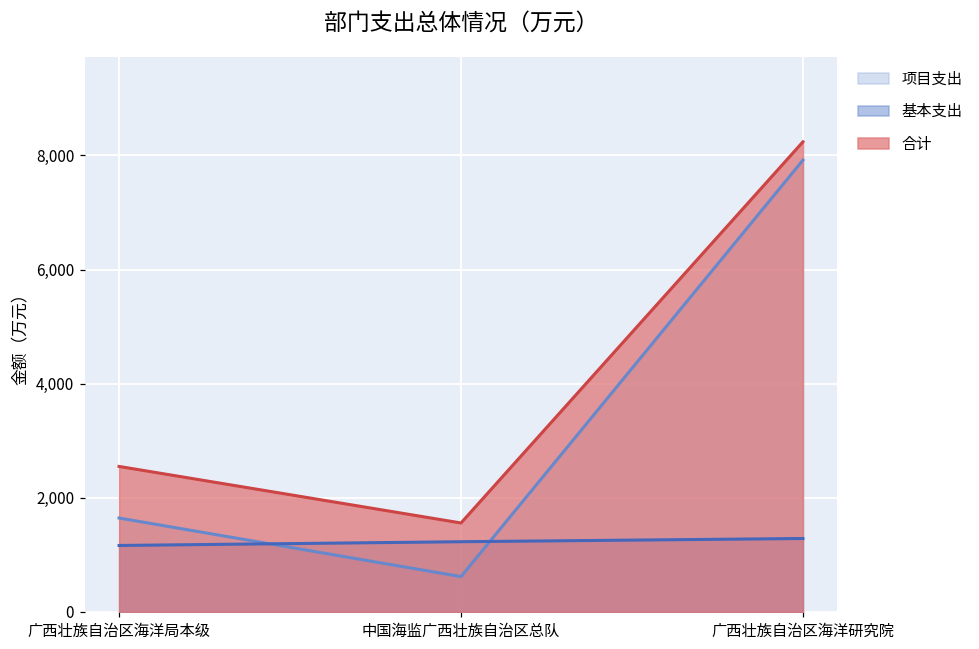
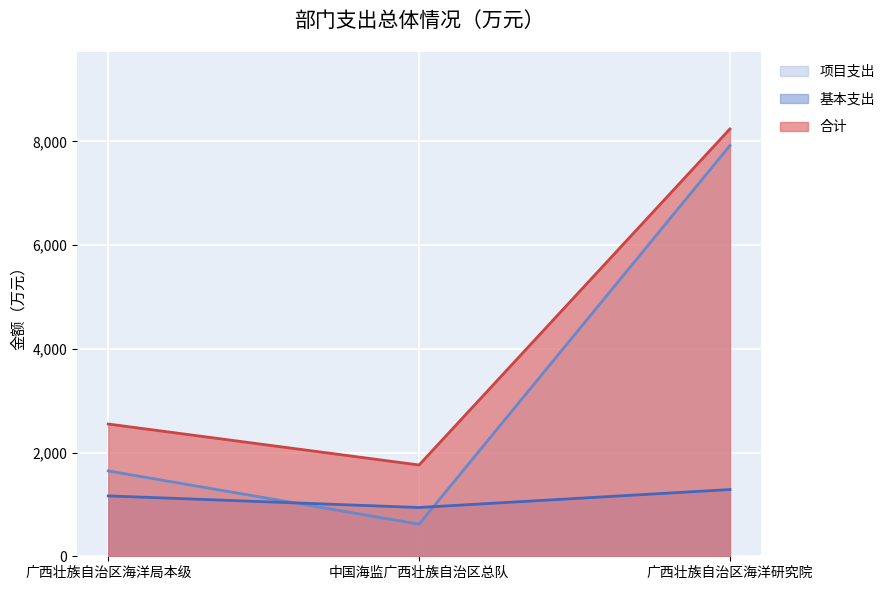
  {
    "项目支出": {
      "广西壮族自治区海洋局本级": "1,600",
      "中国海监广西壮族自治区总队": "600",
      "广西壮族自治区海洋研究院": "7,900"
    },
    "基本支出": {
      "广西壮族自治区海洋局本级": "1,200",
-     "中国海监广西壮族自治区总队": "1,200",
+     "中国海监广西壮族自治区总队": "900",
      "广西壮族自治区海洋研究院": "1,300"
    },
    "合计": {
      "广西壮族自治区海洋局本级": "2,500",
-     "中国海监广西壮族自治区总队": "1,600",
+     "中国海监广西壮族自治区总队": "1,800",
      "广西壮族自治区海洋研究院": "8,200"
    }
  }
